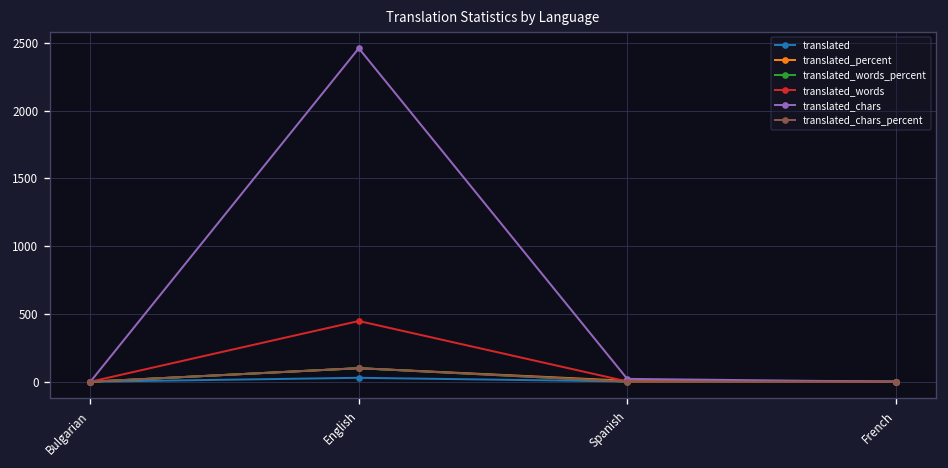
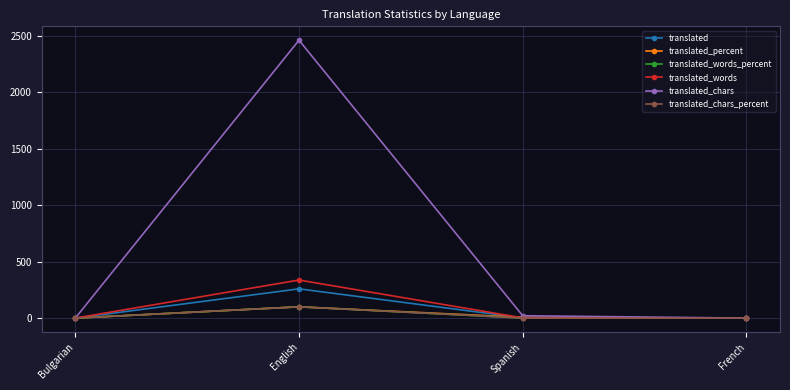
  {
    "translated": {
-     "English": 30
+     "English": 260
    },
    "translated_words": {
-     "English": 450
+     "English": 340
    },
    "translated_chars": {
      "English": 2460
    }
  }
